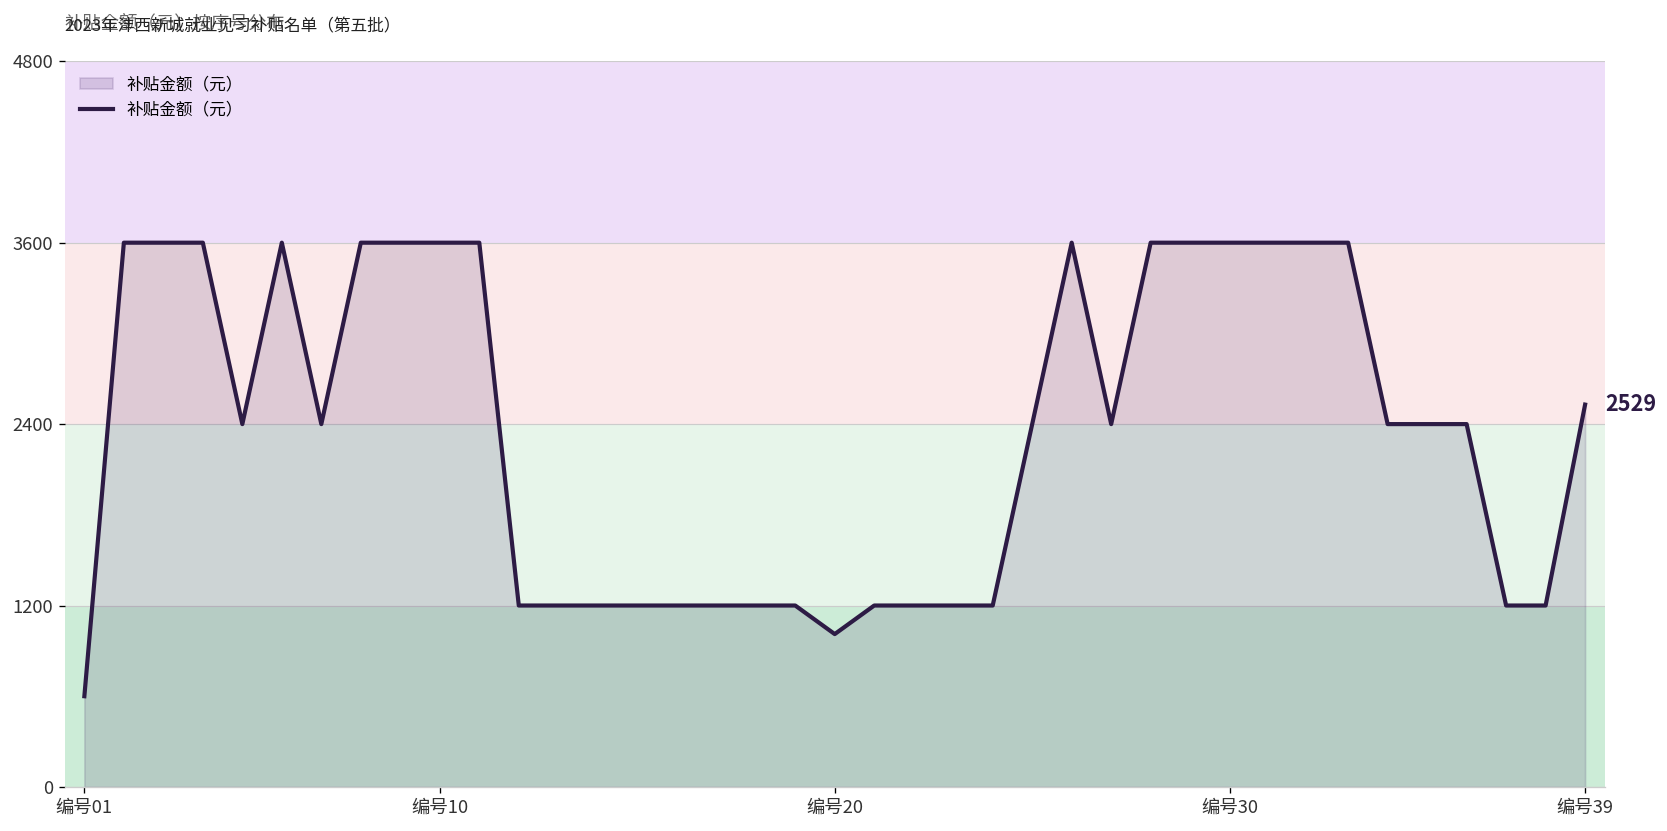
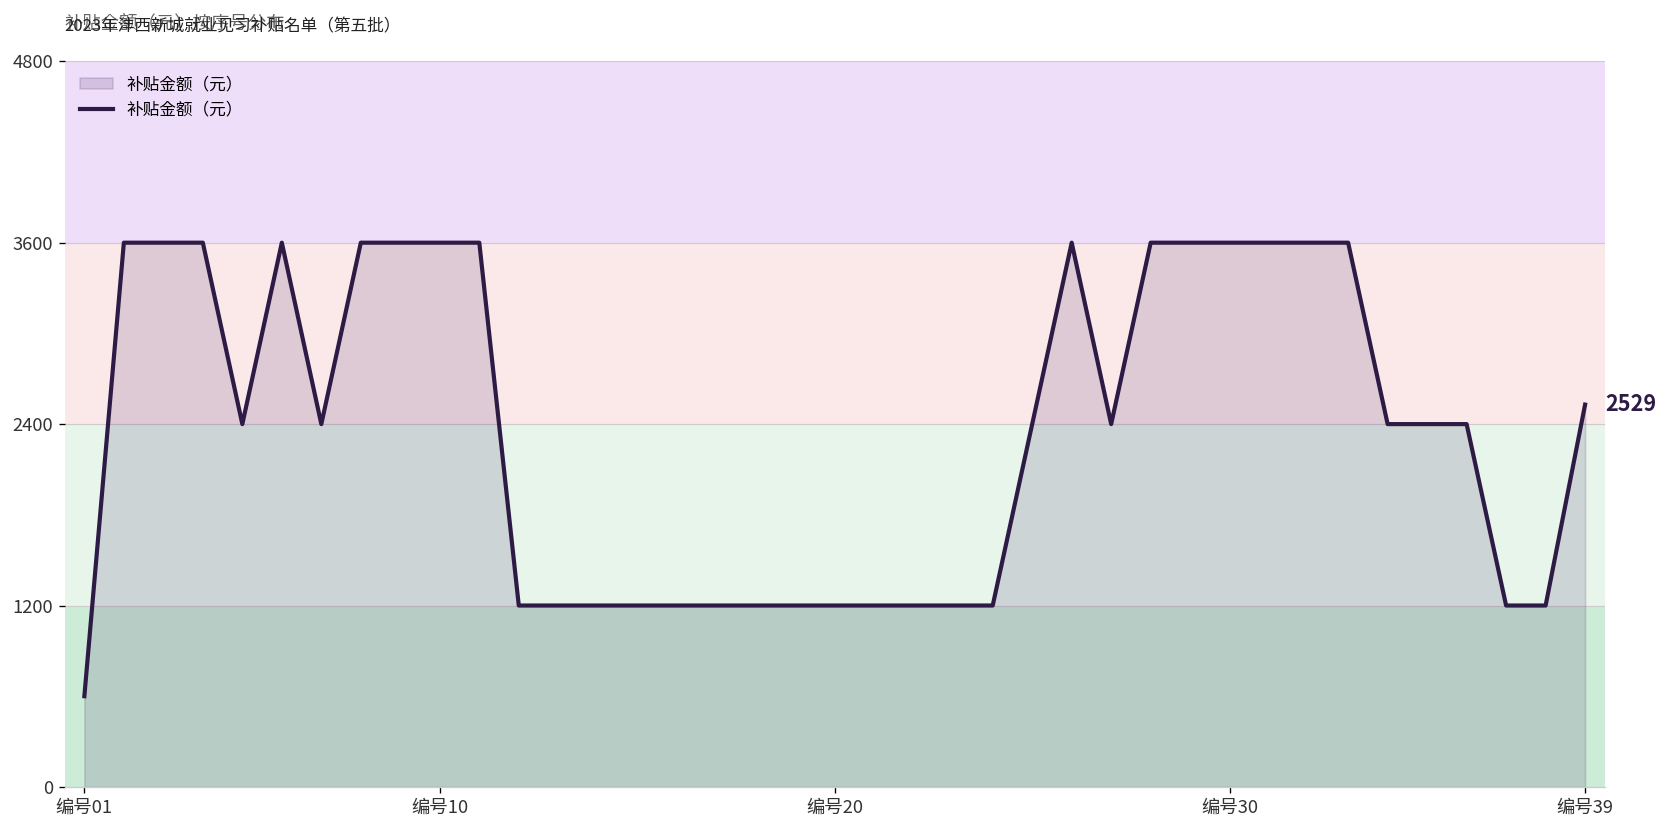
  {
    "编号01": 600,
    "编号10": 3600,
-   "编号20": 1010,
+   "编号20": 1200,
    "编号30": 3600
  }
